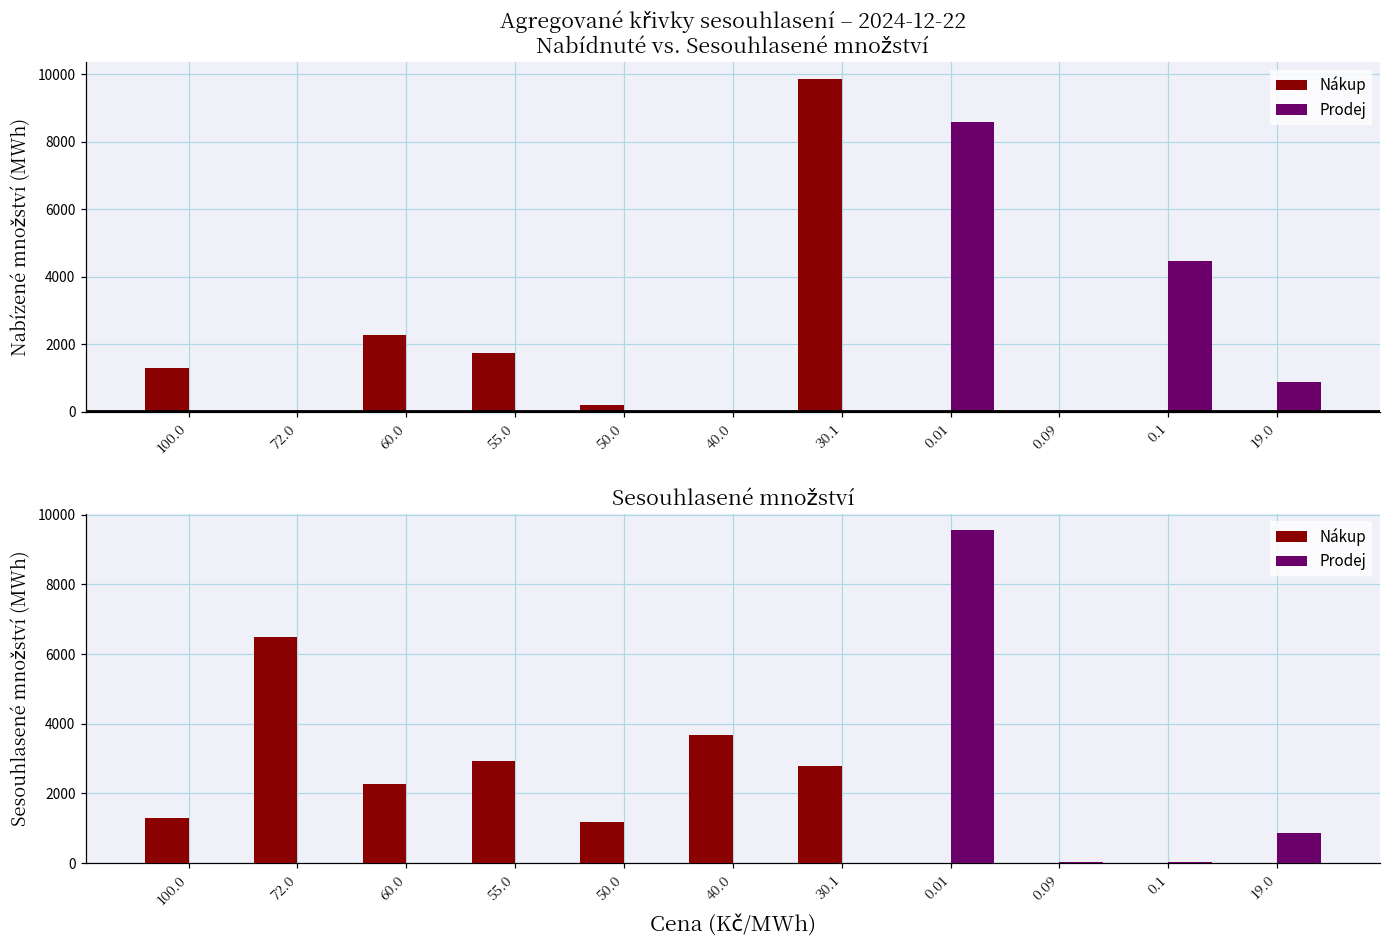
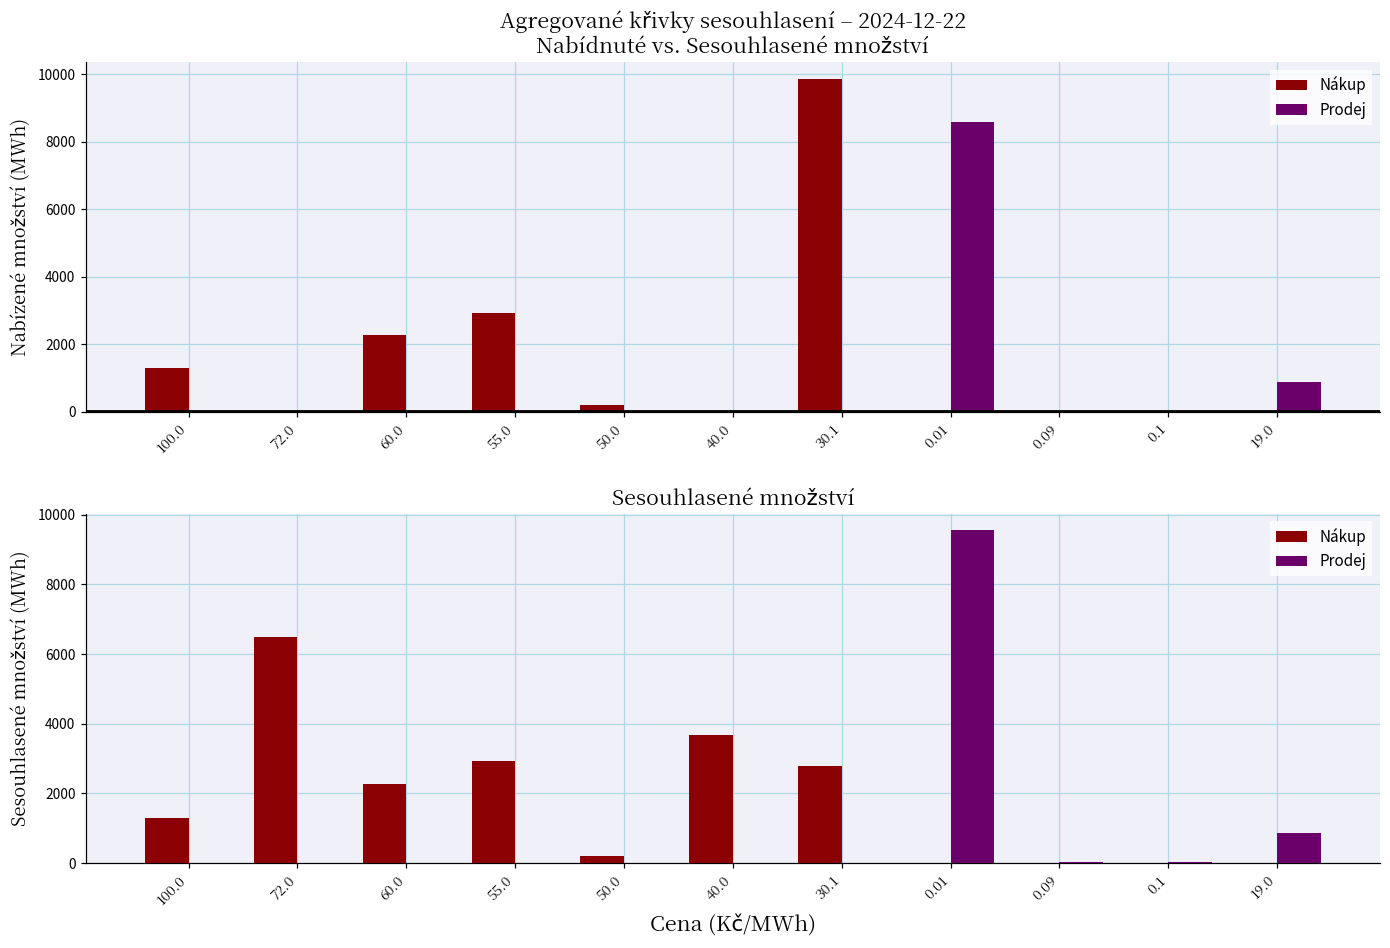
  {
    "Agregované křivky sesouhlasení – 2024-12-22 Nabídnuté vs. Sesouhlasené množství": {
      "Nákup": {
        "100.0": 1300,
        "60.0": 2300,
-       "55.0": 1700,
+       "55.0": 2900,
        "50.0": 200,
        "30.1": 9900,
        "0.01": 0,
        "0.09": 0,
        "0.1": 0,
        "19.0": 0
      },
      "Prodej": {
        "100.0": 0,
        "72.0": 0,
        "60.0": 0,
        "55.0": 0,
        "50.0": 0,
        "40.0": 0,
        "30.1": 0,
        "0.01": 8600,
-       "0.1": 4500,
+       "0.1": 0,
        "19.0": 900
      }
    },
    "Sesouhlasené množství": {
      "Nákup": {
        "100.0": 1300,
        "72.0": 6500,
        "60.0": 2300,
        "55.0": 2900,
-       "50.0": 1200,
+       "50.0": 200,
        "40.0": 3700,
        "30.1": 2800,
        "0.01": 0,
        "0.09": 0,
        "0.1": 0,
        "19.0": 0
      },
      "Prodej": {
        "100.0": 0,
        "72.0": 0,
        "60.0": 0,
        "55.0": 0,
        "50.0": 0,
        "40.0": 0,
        "30.1": 0,
        "0.01": 9500,
        "19.0": 900
      }
    }
  }
